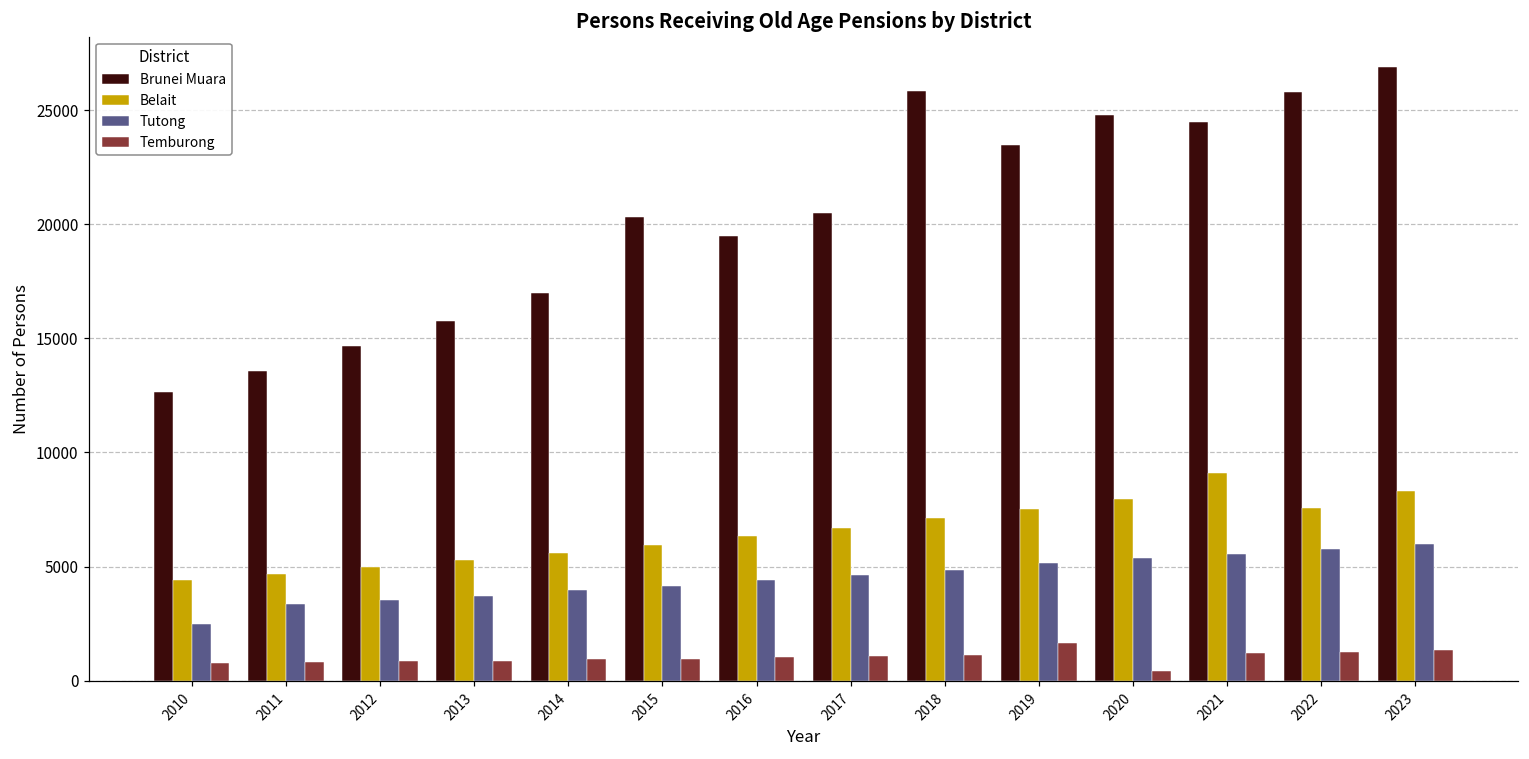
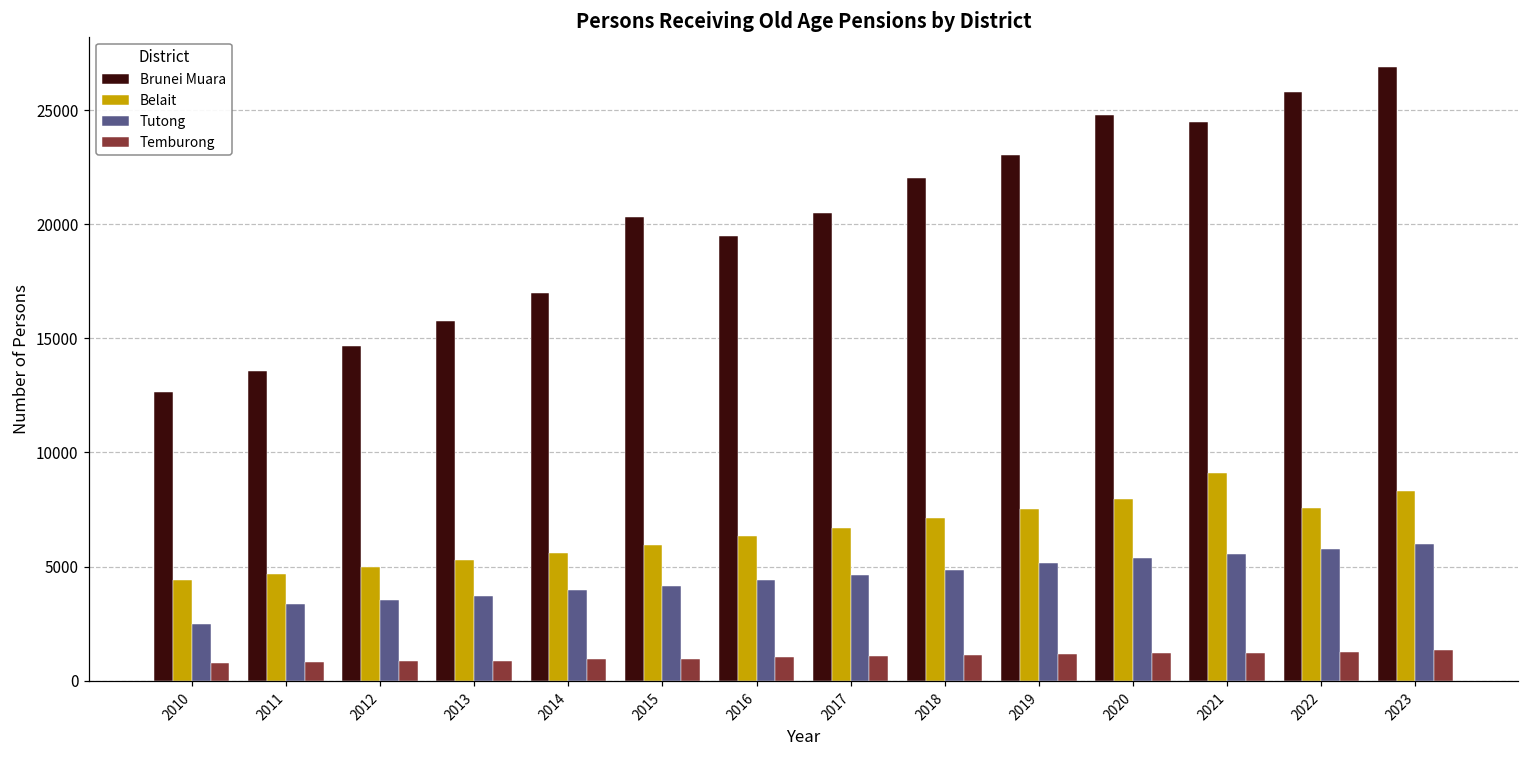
  {
    "Brunei Muara": {
      "2010": 12700,
      "2011": 13600,
      "2012": 14600,
      "2013": 15800,
      "2014": 17000,
      "2015": 20300,
      "2016": 19500,
      "2017": 20500,
-     "2018": 25800,
-     "2019": 23500,
+     "2018": 22000,
+     "2019": 23000,
      "2020": 24800,
      "2021": 24500,
      "2022": 25800,
      "2023": 26900
    },
    "Belait": {
      "2010": 4400,
      "2011": 4700,
      "2012": 5000,
      "2013": 5300,
      "2014": 5600,
      "2015": 5900,
      "2016": 6400,
      "2017": 6700,
      "2018": 7100,
      "2019": 7500,
      "2020": 8000,
      "2021": 9100,
      "2022": 7600,
      "2023": 8300
    },
    "Tutong": {
      "2010": 2500,
      "2011": 3300,
      "2012": 3600,
      "2013": 3700,
      "2014": 4000,
      "2015": 4100,
      "2016": 4400,
      "2017": 4600,
      "2018": 4900,
      "2019": 5100,
      "2020": 5400,
      "2021": 5500,
      "2022": 5800,
      "2023": 6000
    },
    "Temburong": {
      "2010": 800,
      "2011": 800,
      "2012": 900,
      "2013": 900,
      "2014": 900,
      "2015": 900,
      "2016": 1000,
      "2017": 1100,
      "2018": 1100,
-     "2019": 1600,
-     "2020": 400,
+     "2019": 1200,
+     "2020": 1200,
      "2021": 1200,
      "2022": 1300,
      "2023": 1300
    }
  }
